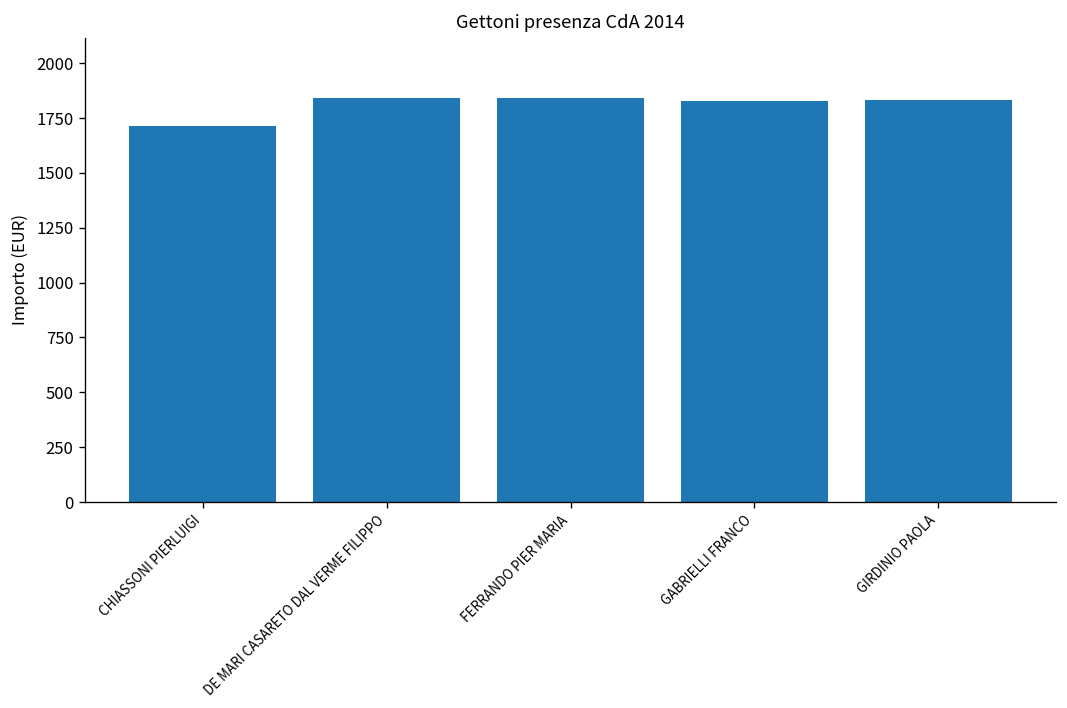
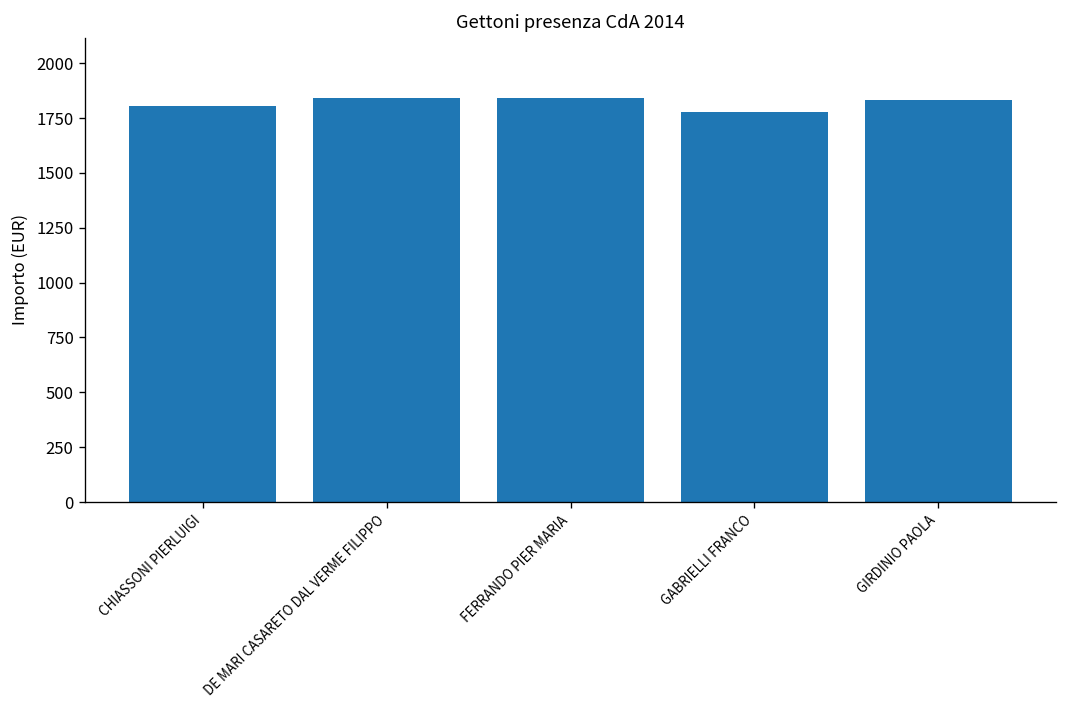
  {
-   "CHIASSONI PIERLUIGI": 1720,
+   "CHIASSONI PIERLUIGI": 1810,
    "DE MARI CASARETO DAL VERME FILIPPO": 1840,
    "FERRANDO PIER MARIA": 1840,
-   "GABRIELLI FRANCO": 1830,
+   "GABRIELLI FRANCO": 1780,
    "GIRDINIO PAOLA": 1830
  }
